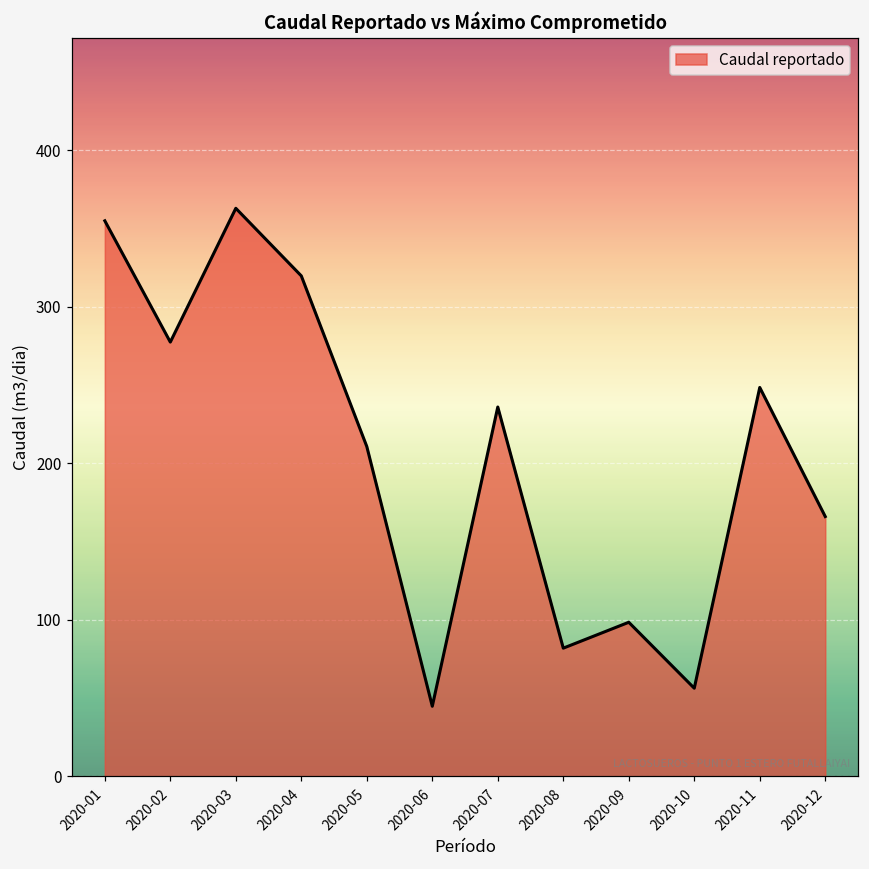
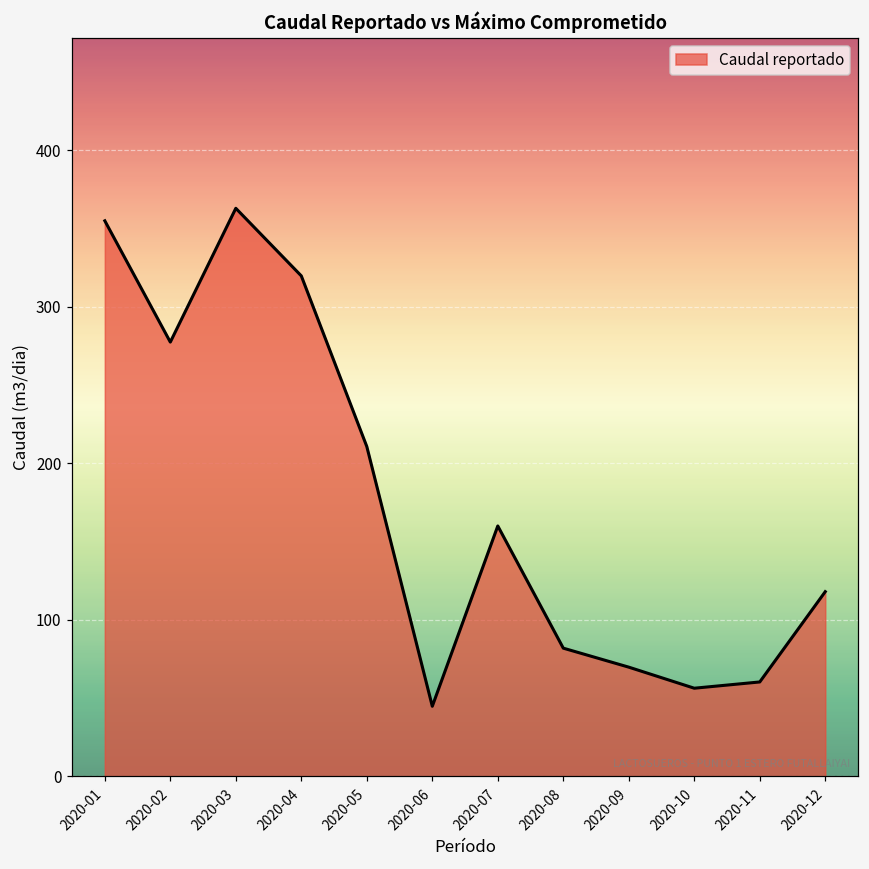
  {
    "2020-01": 355,
    "2020-02": 278,
    "2020-03": 363,
    "2020-04": 320,
    "2020-05": 211,
    "2020-06": 45,
-   "2020-07": 236,
+   "2020-07": 160,
    "2020-08": 82,
-   "2020-09": 98,
+   "2020-09": 70,
    "2020-10": 56,
-   "2020-11": 249,
-   "2020-12": 166
+   "2020-11": 60,
+   "2020-12": 118
  }
